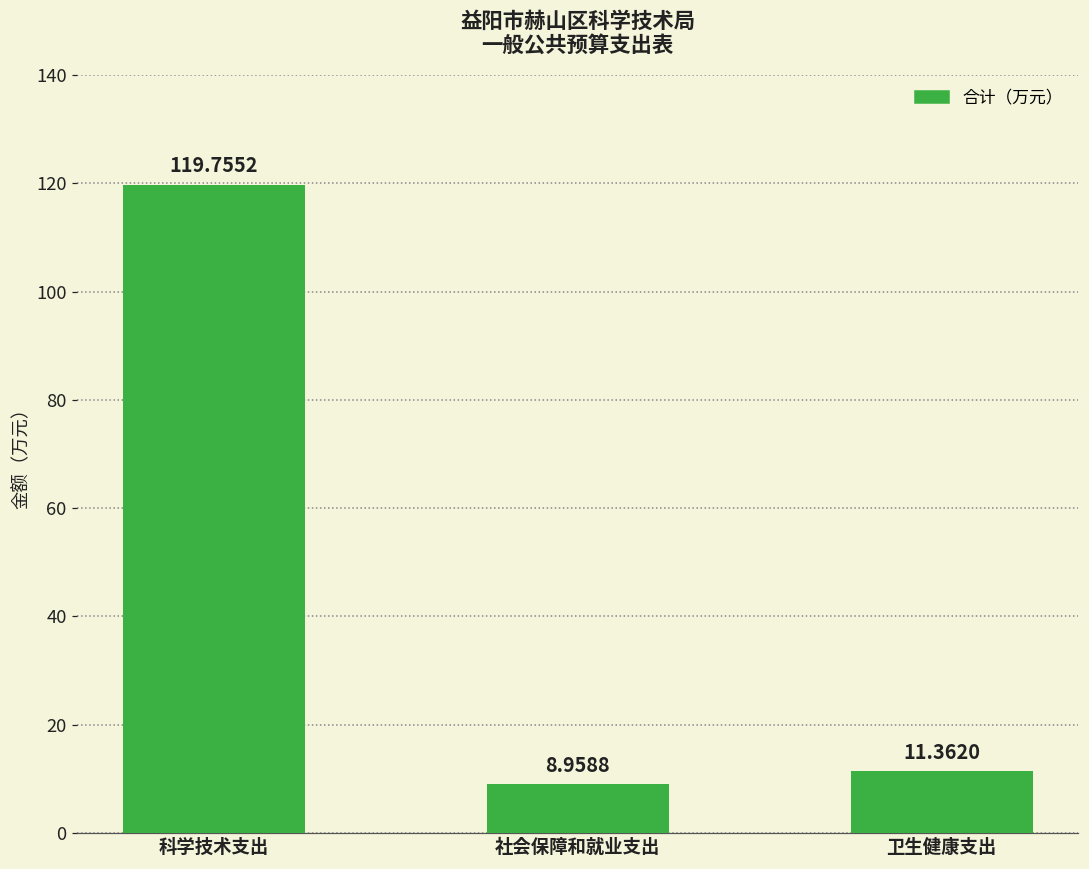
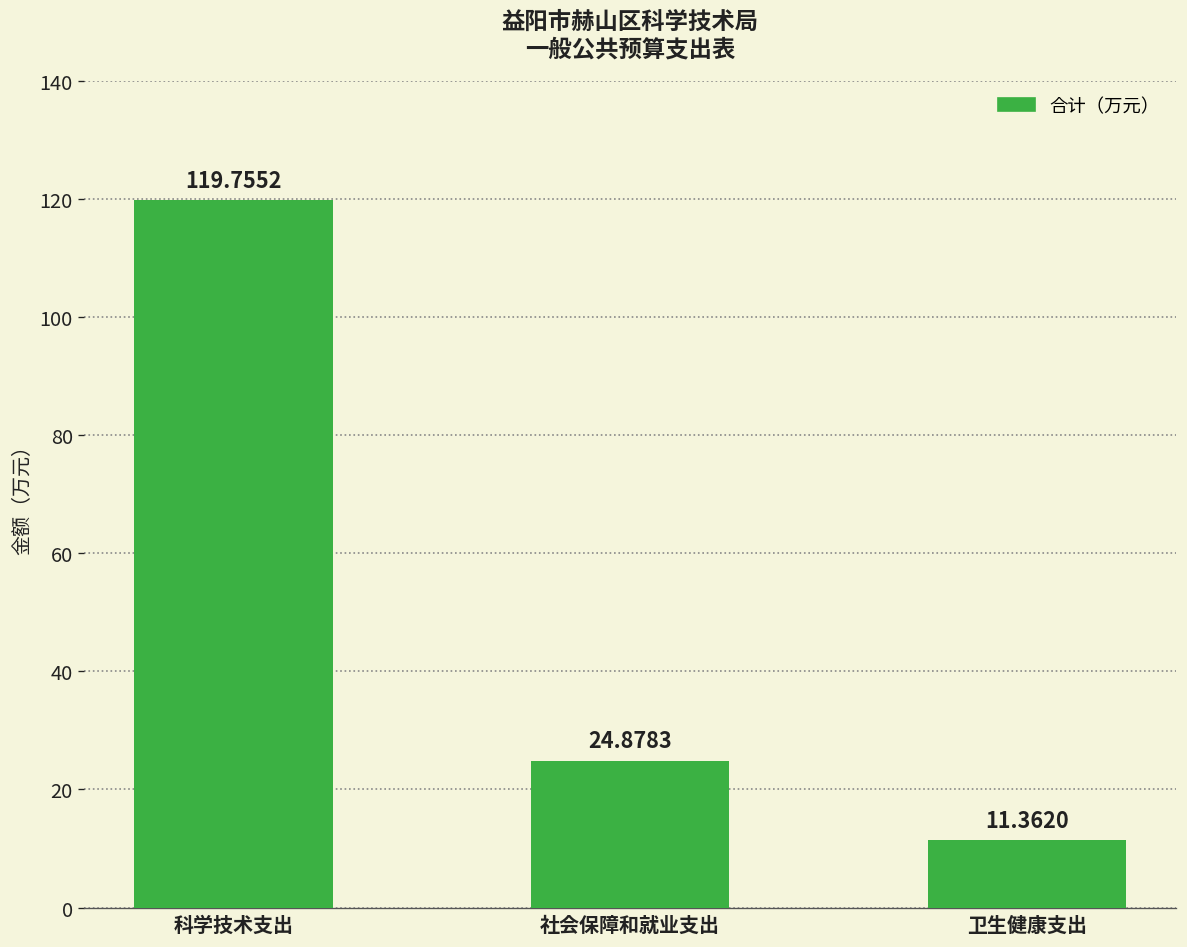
  {
    "科学技术支出": 119.7552,
-   "社会保障和就业支出": 8.9588,
+   "社会保障和就业支出": 24.8783,
    "卫生健康支出": 11.3620
  }
